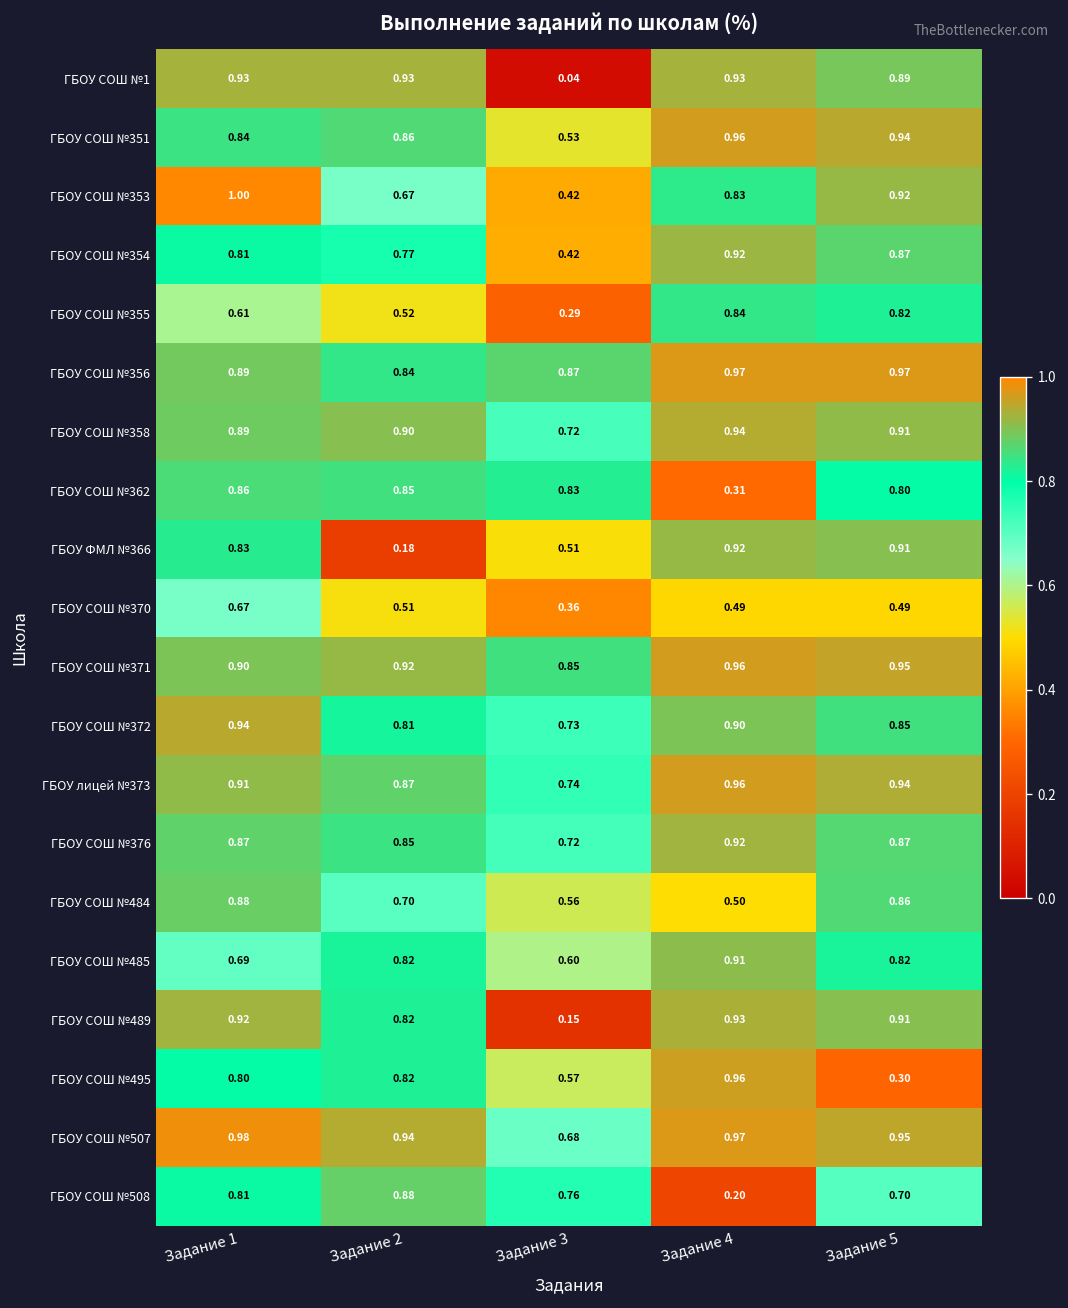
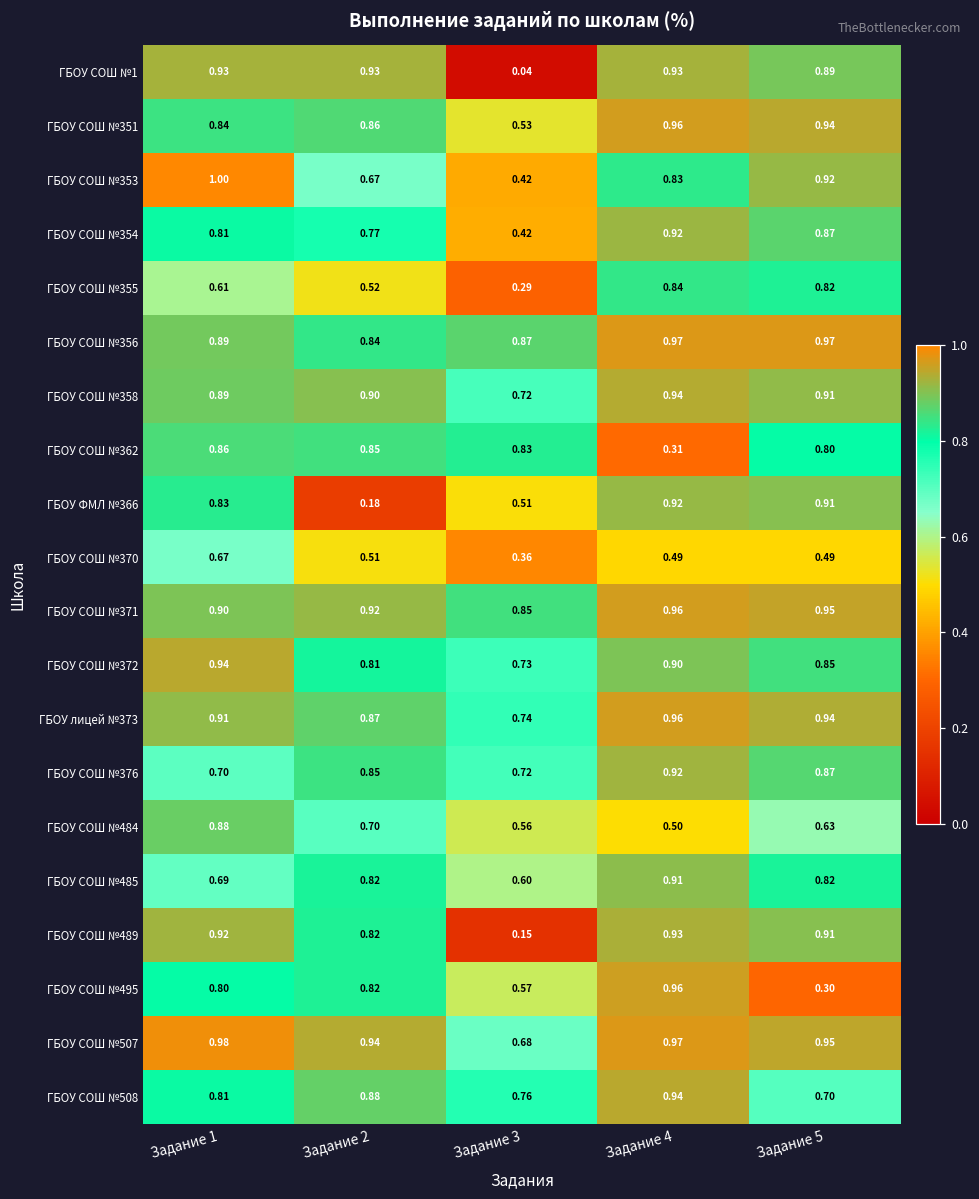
  {
    "ГБОУ СОШ №1": {
      "Задание 1": 0.93,
      "Задание 2": 0.93,
      "Задание 3": 0.04,
      "Задание 4": 0.93,
      "Задание 5": 0.89
    },
    "ГБОУ СОШ №351": {
      "Задание 1": 0.84,
      "Задание 2": 0.86,
      "Задание 3": 0.53,
      "Задание 4": 0.96,
      "Задание 5": 0.94
    },
    "ГБОУ СОШ №353": {
      "Задание 1": 1.00,
      "Задание 2": 0.67,
      "Задание 3": 0.42,
      "Задание 4": 0.83,
      "Задание 5": 0.92
    },
    "ГБОУ СОШ №354": {
      "Задание 1": 0.81,
      "Задание 2": 0.77,
      "Задание 3": 0.42,
      "Задание 4": 0.92,
      "Задание 5": 0.87
    },
    "ГБОУ СОШ №355": {
      "Задание 1": 0.61,
      "Задание 2": 0.52,
      "Задание 3": 0.29,
      "Задание 4": 0.84,
      "Задание 5": 0.82
    },
    "ГБОУ СОШ №356": {
      "Задание 1": 0.89,
      "Задание 2": 0.84,
      "Задание 3": 0.87,
      "Задание 4": 0.97,
      "Задание 5": 0.97
    },
    "ГБОУ СОШ №358": {
      "Задание 1": 0.89,
      "Задание 2": 0.90,
      "Задание 3": 0.72,
      "Задание 4": 0.94,
      "Задание 5": 0.91
    },
    "ГБОУ СОШ №362": {
      "Задание 1": 0.86,
      "Задание 2": 0.85,
      "Задание 3": 0.83,
      "Задание 4": 0.31,
      "Задание 5": 0.80
    },
    "ГБОУ ФМЛ №366": {
      "Задание 1": 0.83,
      "Задание 2": 0.18,
      "Задание 3": 0.51,
      "Задание 4": 0.92,
      "Задание 5": 0.91
    },
    "ГБОУ СОШ №370": {
      "Задание 1": 0.67,
      "Задание 2": 0.51,
      "Задание 3": 0.36,
      "Задание 4": 0.49,
      "Задание 5": 0.49
    },
    "ГБОУ СОШ №371": {
      "Задание 1": 0.90,
      "Задание 2": 0.92,
      "Задание 3": 0.85,
      "Задание 4": 0.96,
      "Задание 5": 0.95
    },
    "ГБОУ СОШ №372": {
      "Задание 1": 0.94,
      "Задание 2": 0.81,
      "Задание 3": 0.73,
      "Задание 4": 0.90,
      "Задание 5": 0.85
    },
    "ГБОУ лицей №373": {
      "Задание 1": 0.91,
      "Задание 2": 0.87,
      "Задание 3": 0.74,
      "Задание 4": 0.96,
      "Задание 5": 0.94
    },
    "ГБОУ СОШ №376": {
-     "Задание 1": 0.87,
+     "Задание 1": 0.70,
      "Задание 2": 0.85,
      "Задание 3": 0.72,
      "Задание 4": 0.92,
      "Задание 5": 0.87
    },
    "ГБОУ СОШ №484": {
      "Задание 1": 0.88,
      "Задание 2": 0.70,
      "Задание 3": 0.56,
      "Задание 4": 0.50,
-     "Задание 5": 0.86
+     "Задание 5": 0.63
    },
    "ГБОУ СОШ №485": {
      "Задание 1": 0.69,
      "Задание 2": 0.82,
      "Задание 3": 0.60,
      "Задание 4": 0.91,
      "Задание 5": 0.82
    },
    "ГБОУ СОШ №489": {
      "Задание 1": 0.92,
      "Задание 2": 0.82,
      "Задание 3": 0.15,
      "Задание 4": 0.93,
      "Задание 5": 0.91
    },
    "ГБОУ СОШ №495": {
      "Задание 1": 0.80,
      "Задание 2": 0.82,
      "Задание 3": 0.57,
      "Задание 4": 0.96,
      "Задание 5": 0.30
    },
    "ГБОУ СОШ №507": {
      "Задание 1": 0.98,
      "Задание 2": 0.94,
      "Задание 3": 0.68,
      "Задание 4": 0.97,
      "Задание 5": 0.95
    },
    "ГБОУ СОШ №508": {
      "Задание 1": 0.81,
      "Задание 2": 0.88,
      "Задание 3": 0.76,
-     "Задание 4": 0.20,
+     "Задание 4": 0.94,
      "Задание 5": 0.70
    }
  }
